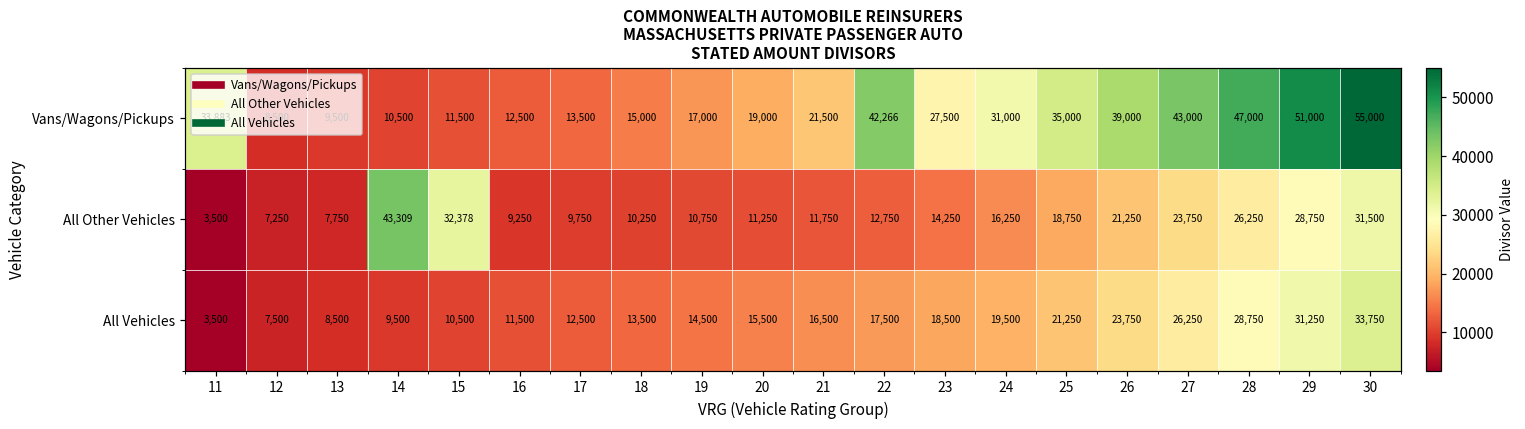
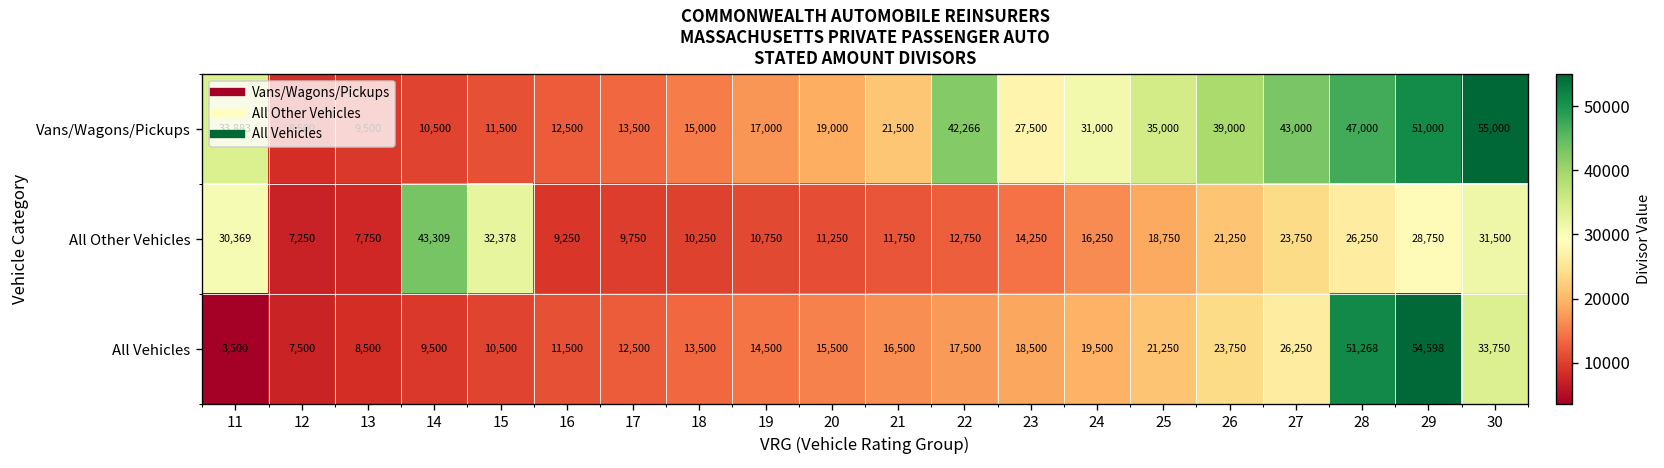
  {
    "Vans/Wagons/Pickups": {
      "14": "10,500",
      "15": "11,500",
      "16": "12,500",
      "17": "13,500",
      "18": "15,000",
      "19": "17,000",
      "20": "19,000",
      "21": "21,500",
      "22": "42,266",
      "23": "27,500",
      "24": "31,000",
      "25": "35,000",
      "26": "39,000",
      "27": "43,000",
      "28": "47,000",
      "29": "51,000",
      "30": "55,000"
    },
    "All Other Vehicles": {
-     "11": "3,500",
+     "11": "30,369",
      "12": "7,250",
      "13": "7,750",
      "14": "43,309",
      "15": "32,378",
      "16": "9,250",
      "17": "9,750",
      "18": "10,250",
      "19": "10,750",
      "20": "11,250",
      "21": "11,750",
      "22": "12,750",
      "23": "14,250",
      "24": "16,250",
      "25": "18,750",
      "26": "21,250",
      "27": "23,750",
      "28": "26,250",
      "29": "28,750",
      "30": "31,500"
    },
    "All Vehicles": {
      "11": "3,500",
      "12": "7,500",
      "13": "8,500",
      "14": "9,500",
      "15": "10,500",
      "16": "11,500",
      "17": "12,500",
      "18": "13,500",
      "19": "14,500",
      "20": "15,500",
      "21": "16,500",
      "22": "17,500",
      "23": "18,500",
      "24": "19,500",
      "25": "21,250",
      "26": "23,750",
      "27": "26,250",
-     "28": "28,750",
-     "29": "31,250",
+     "28": "51,268",
+     "29": "54,598",
      "30": "33,750"
    }
  }
